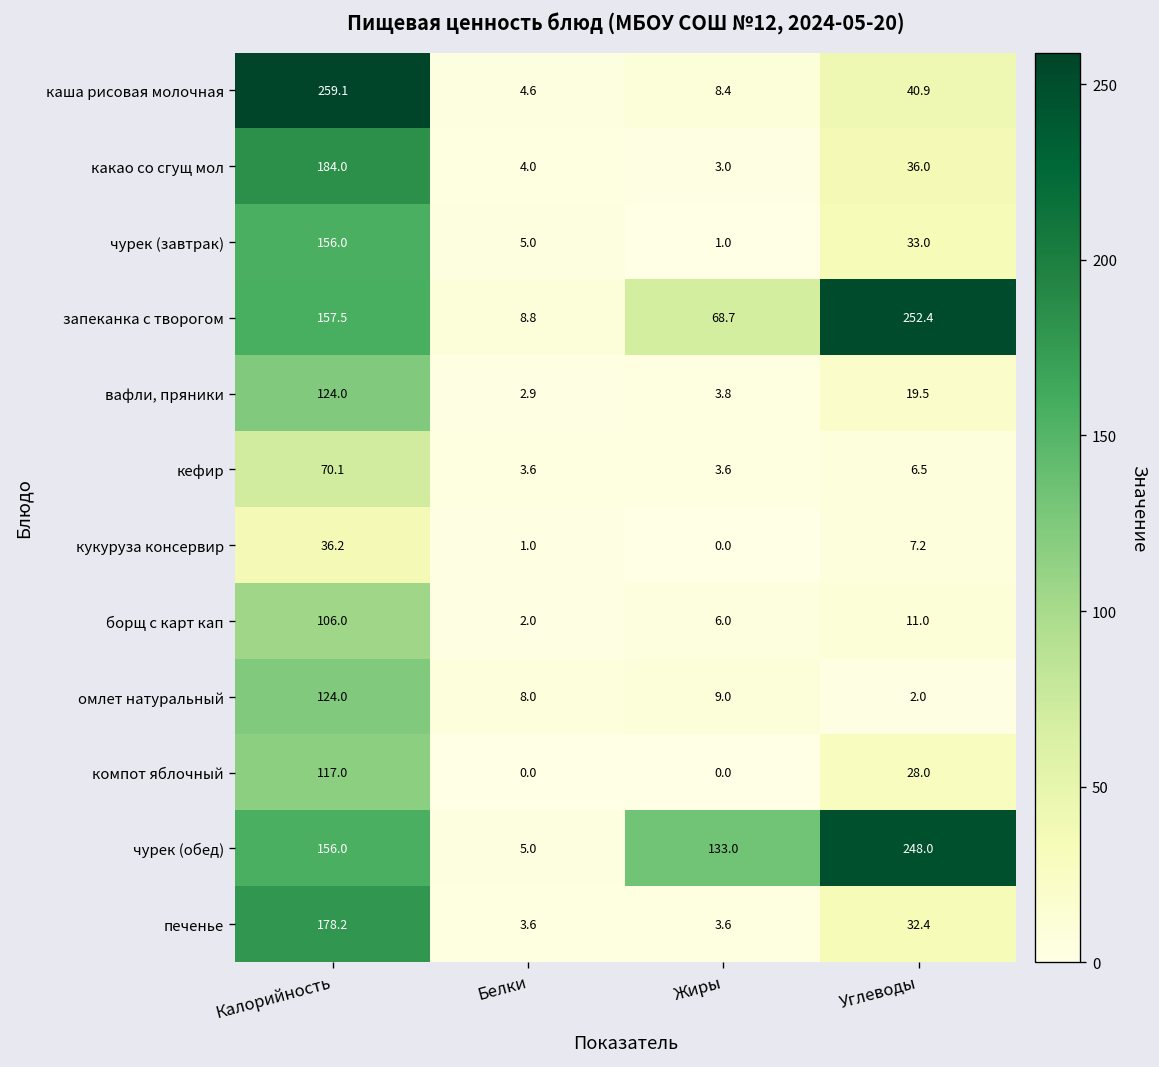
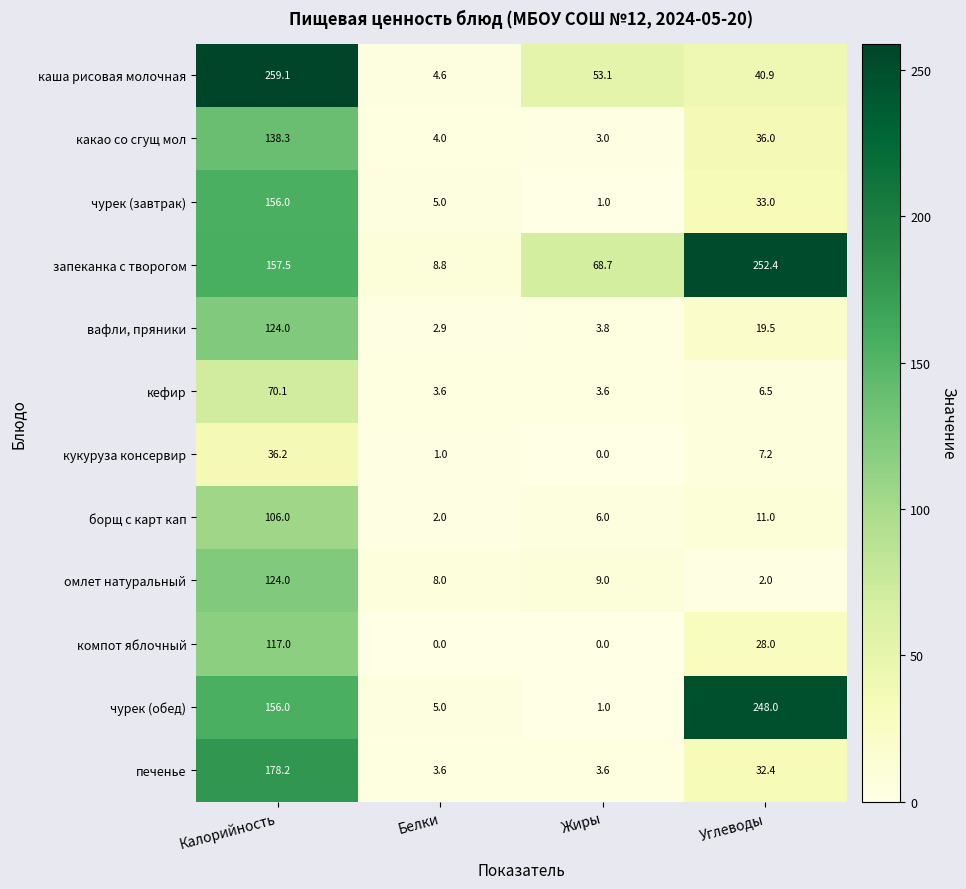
  {
    "каша рисовая молочная": {
      "Калорийность": 259.1,
      "Белки": 4.6,
-     "Жиры": 8.4,
+     "Жиры": 53.1,
      "Углеводы": 40.9
    },
    "какао со сгущ мол": {
-     "Калорийность": 184.0,
+     "Калорийность": 138.3,
      "Белки": 4.0,
      "Жиры": 3.0,
      "Углеводы": 36.0
    },
    "чурек (завтрак)": {
      "Калорийность": 156.0,
      "Белки": 5.0,
      "Жиры": 1.0,
      "Углеводы": 33.0
    },
    "запеканка с творогом": {
      "Калорийность": 157.5,
      "Белки": 8.8,
      "Жиры": 68.7,
      "Углеводы": 252.4
    },
    "вафли, пряники": {
      "Калорийность": 124.0,
      "Белки": 2.9,
      "Жиры": 3.8,
      "Углеводы": 19.5
    },
    "кефир": {
      "Калорийность": 70.1,
      "Белки": 3.6,
      "Жиры": 3.6,
      "Углеводы": 6.5
    },
    "кукуруза консервир": {
      "Калорийность": 36.2,
      "Белки": 1.0,
      "Жиры": 0.0,
      "Углеводы": 7.2
    },
    "борщ с карт кап": {
      "Калорийность": 106.0,
      "Белки": 2.0,
      "Жиры": 6.0,
      "Углеводы": 11.0
    },
    "омлет натуральный": {
      "Калорийность": 124.0,
      "Белки": 8.0,
      "Жиры": 9.0,
      "Углеводы": 2.0
    },
    "компот яблочный": {
      "Калорийность": 117.0,
      "Белки": 0.0,
      "Жиры": 0.0,
      "Углеводы": 28.0
    },
    "чурек (обед)": {
      "Калорийность": 156.0,
      "Белки": 5.0,
-     "Жиры": 133.0,
+     "Жиры": 1.0,
      "Углеводы": 248.0
    },
    "печенье": {
      "Калорийность": 178.2,
      "Белки": 3.6,
      "Жиры": 3.6,
      "Углеводы": 32.4
    }
  }
